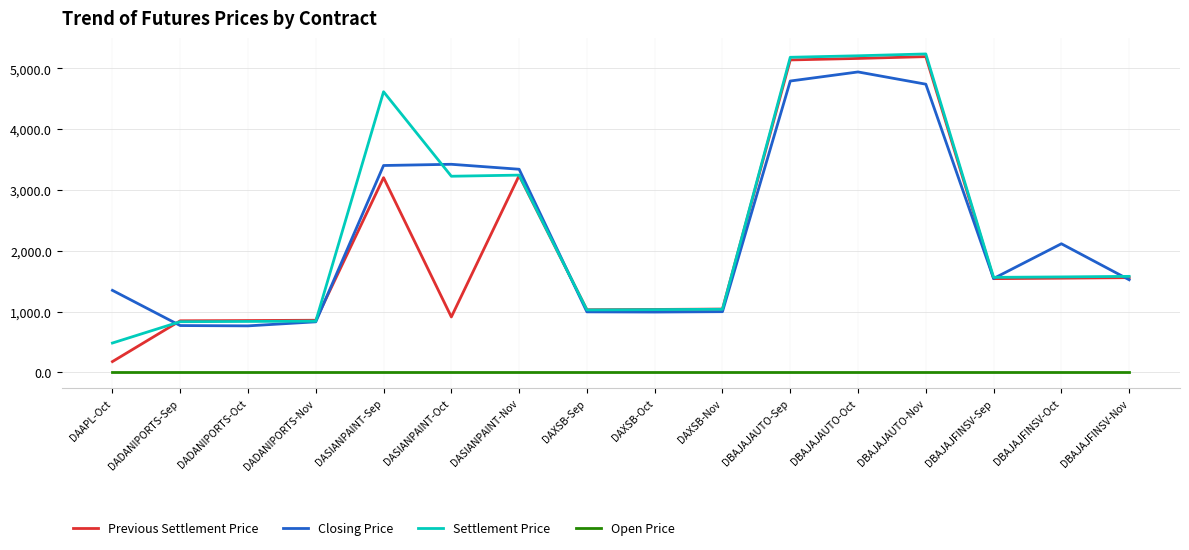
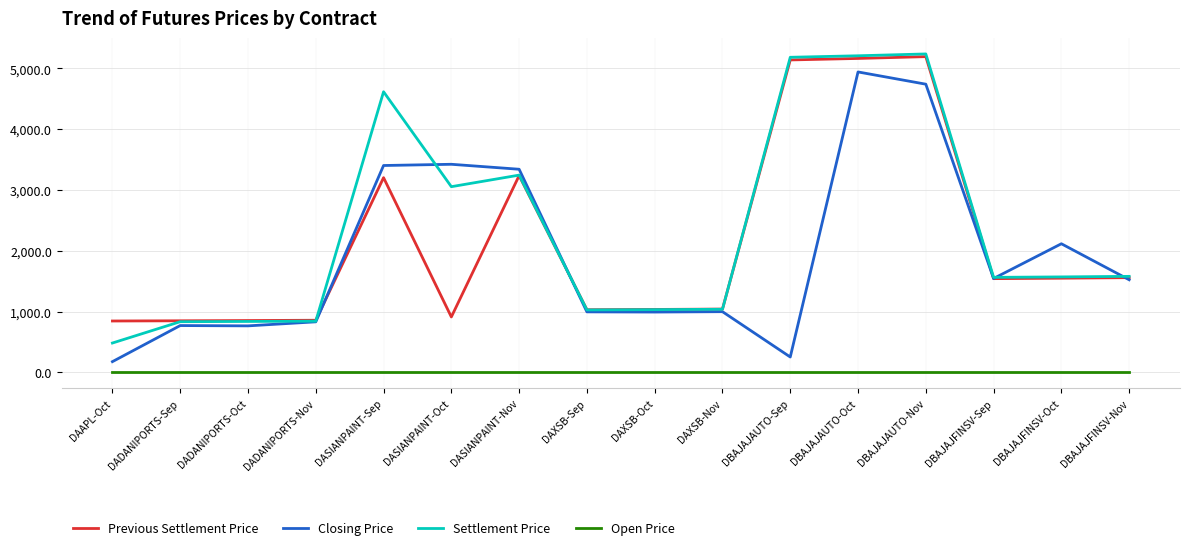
  {
    "Previous Settlement Price": {
-     "DAAPL-Oct": "200",
+     "DAAPL-Oct": "800",
      "DASIANPAINT-Sep": "3,200",
      "DASIANPAINT-Oct": "900",
      "DBAJAJAUTO-Sep": "5,100",
      "DBAJAJAUTO-Oct": "5,200",
      "DBAJAJAUTO-Nov": "5,200"
    },
    "Closing Price": {
-     "DAAPL-Oct": "1,300",
+     "DAAPL-Oct": "200",
      "DADANIPORTS-Sep": "800",
      "DADANIPORTS-Oct": "800",
      "DASIANPAINT-Sep": "3,400",
      "DASIANPAINT-Oct": "3,400",
      "DASIANPAINT-Nov": "3,300",
-     "DBAJAJAUTO-Sep": "4,800",
+     "DBAJAJAUTO-Sep": "300",
      "DBAJAJAUTO-Oct": "4,900",
      "DBAJAJAUTO-Nov": "4,700",
      "DBAJAJFINSV-Oct": "2,100"
    },
    "Settlement Price": {
      "DAAPL-Oct": "500",
      "DASIANPAINT-Sep": "4,600",
-     "DASIANPAINT-Oct": "3,200",
+     "DASIANPAINT-Oct": "3,100",
      "DBAJAJAUTO-Sep": "5,200",
      "DBAJAJAUTO-Oct": "5,200",
      "DBAJAJAUTO-Nov": "5,200"
    },
    "Open Price": {
      "DAAPL-Oct": "0",
      "DADANIPORTS-Sep": "0",
      "DADANIPORTS-Oct": "0",
      "DADANIPORTS-Nov": "0",
      "DASIANPAINT-Sep": "0",
      "DASIANPAINT-Oct": "0",
      "DASIANPAINT-Nov": "0",
      "DAXSB-Sep": "0",
      "DAXSB-Oct": "0",
      "DAXSB-Nov": "0",
      "DBAJAJAUTO-Sep": "0",
      "DBAJAJAUTO-Oct": "0",
      "DBAJAJAUTO-Nov": "0",
      "DBAJAJFINSV-Sep": "0",
      "DBAJAJFINSV-Oct": "0",
      "DBAJAJFINSV-Nov": "0"
    }
  }
